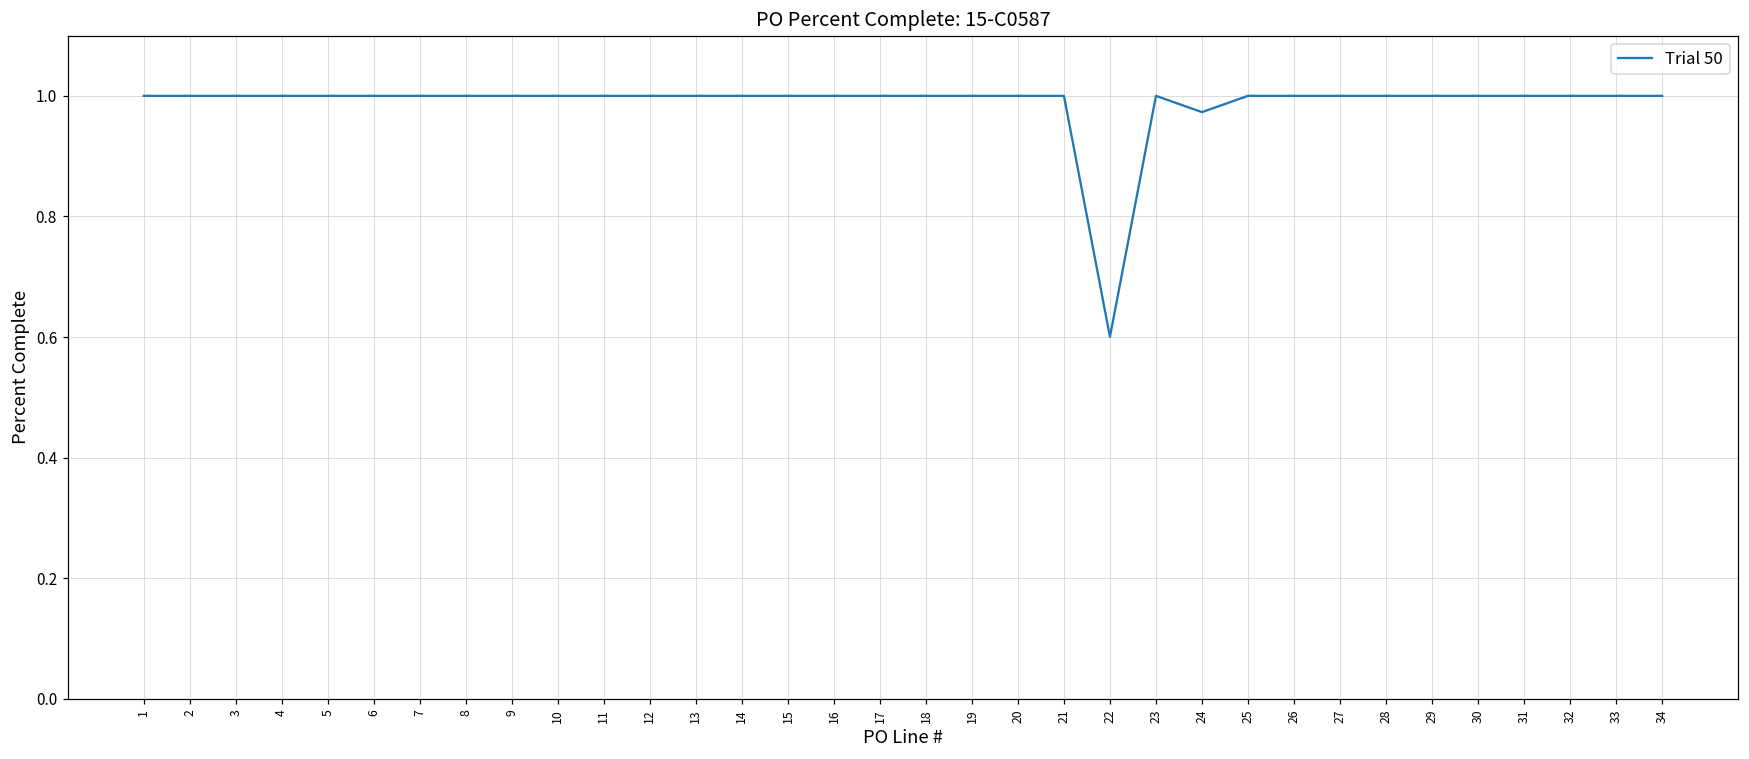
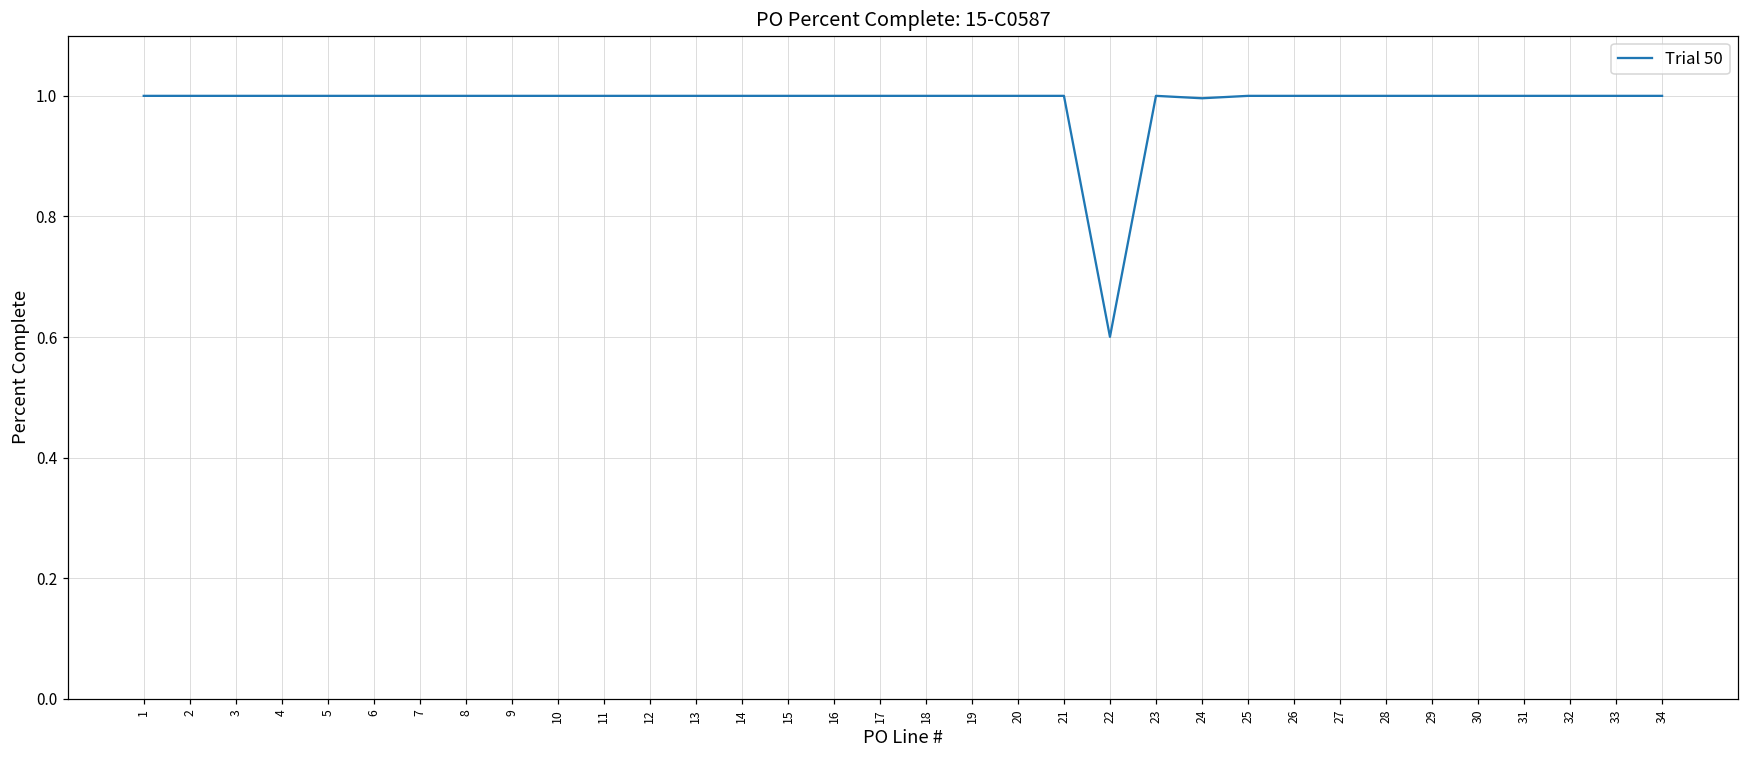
  {
    "1": 1.00,
    "2": 1.00,
    "3": 1.00,
    "4": 1.00,
    "5": 1.00,
    "6": 1.00,
    "7": 1.00,
    "8": 1.00,
    "9": 1.00,
    "10": 1.00,
    "11": 1.00,
    "12": 1.00,
    "13": 1.00,
    "14": 1.00,
    "15": 1.00,
    "16": 1.00,
    "17": 1.00,
    "18": 1.00,
    "19": 1.00,
    "20": 1.00,
    "21": 1.00,
    "22": 0.60,
    "23": 1.00,
-   "24": 0.97,
+   "24": 1.00,
    "25": 1.00,
    "26": 1.00,
    "27": 1.00,
    "28": 1.00,
    "29": 1.00,
    "30": 1.00,
    "31": 1.00,
    "32": 1.00,
    "33": 1.00,
    "34": 1.00
  }
